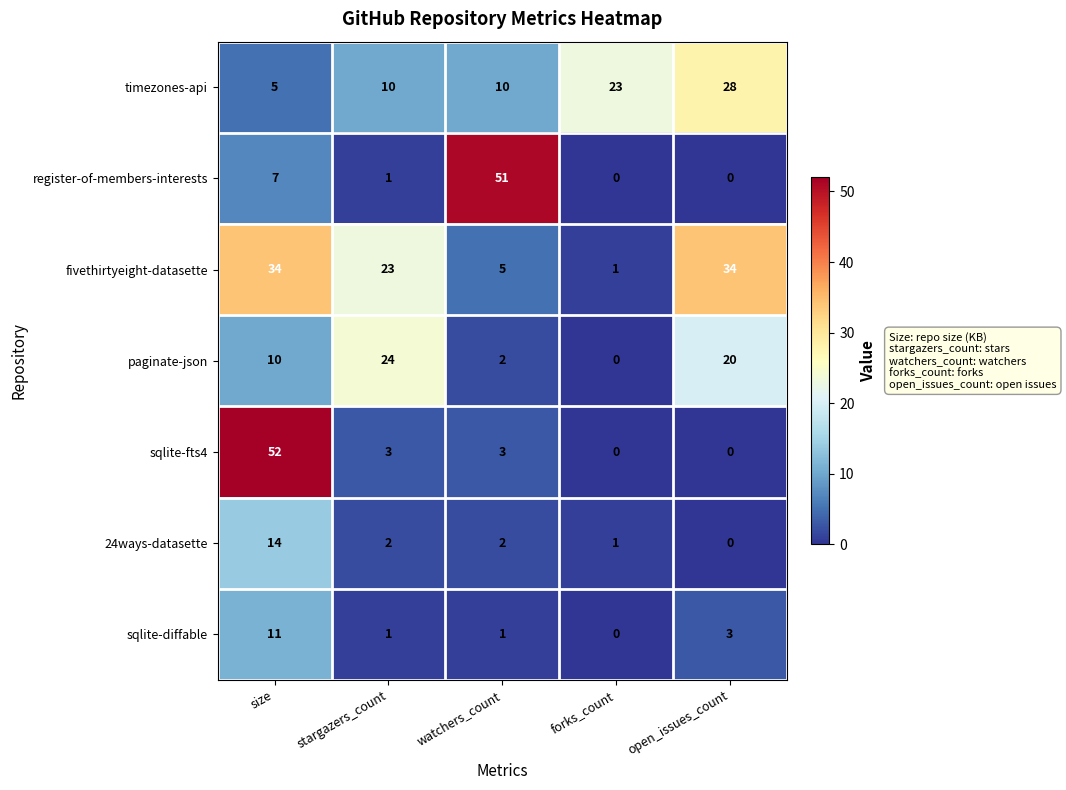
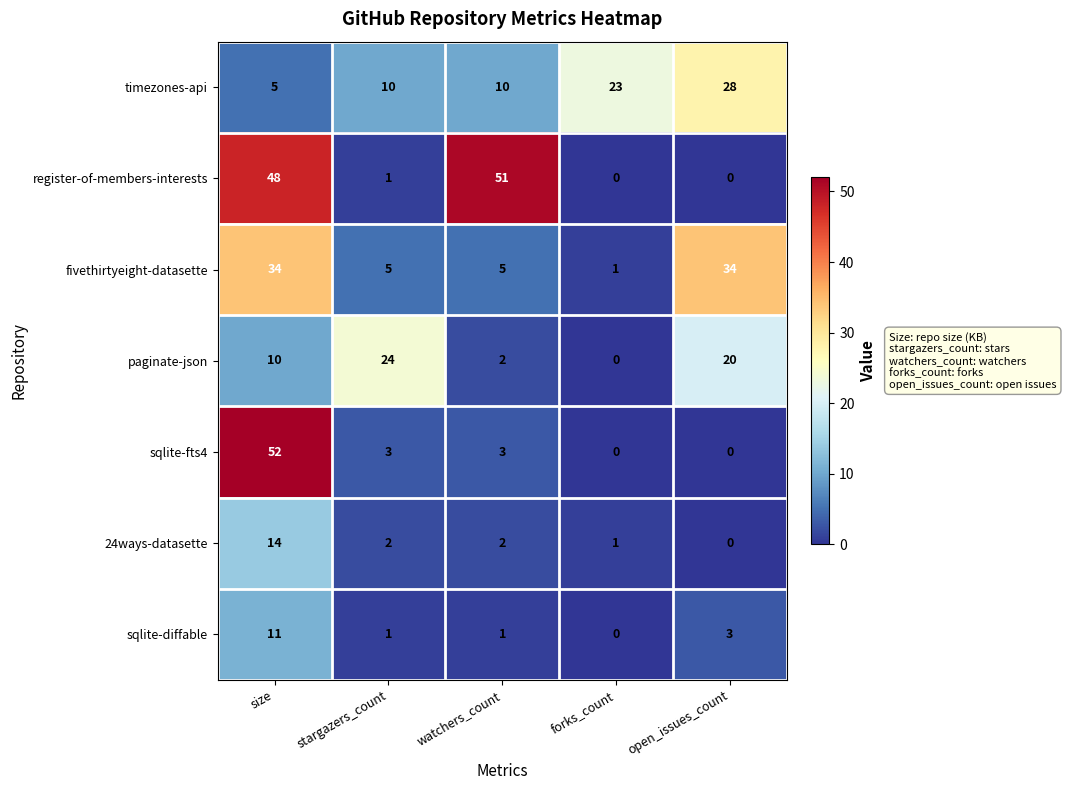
  {
    "timezones-api": {
      "size": 5,
      "stargazers_count": 10,
      "watchers_count": 10,
      "forks_count": 23,
      "open_issues_count": 28
    },
    "register-of-members-interests": {
-     "size": 7,
+     "size": 48,
      "stargazers_count": 1,
      "watchers_count": 51,
      "forks_count": 0,
      "open_issues_count": 0
    },
    "fivethirtyeight-datasette": {
      "size": 34,
-     "stargazers_count": 23,
+     "stargazers_count": 5,
      "watchers_count": 5,
      "forks_count": 1,
      "open_issues_count": 34
    },
    "paginate-json": {
      "size": 10,
      "stargazers_count": 24,
      "watchers_count": 2,
      "forks_count": 0,
      "open_issues_count": 20
    },
    "sqlite-fts4": {
      "size": 52,
      "stargazers_count": 3,
      "watchers_count": 3,
      "forks_count": 0,
      "open_issues_count": 0
    },
    "24ways-datasette": {
      "size": 14,
      "stargazers_count": 2,
      "watchers_count": 2,
      "forks_count": 1,
      "open_issues_count": 0
    },
    "sqlite-diffable": {
      "size": 11,
      "stargazers_count": 1,
      "watchers_count": 1,
      "forks_count": 0,
      "open_issues_count": 3
    }
  }
